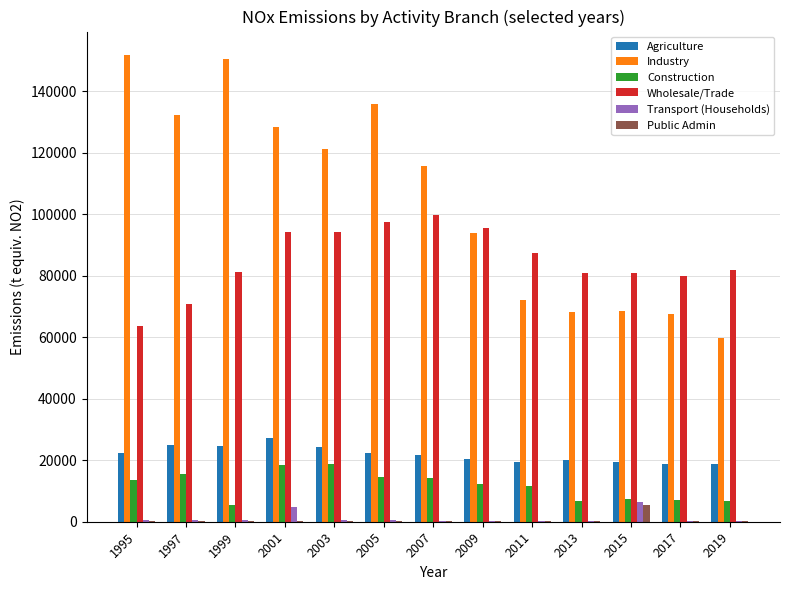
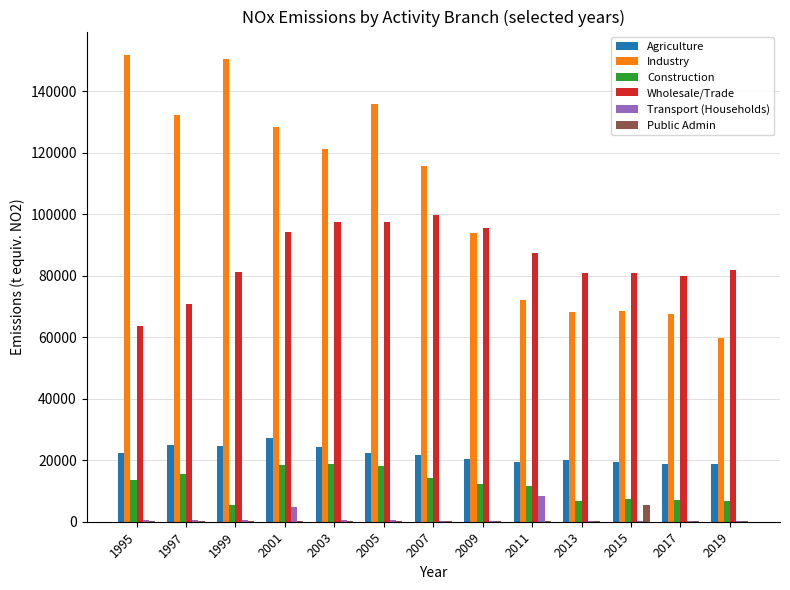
  {
    "Agriculture": {
      "1995": 22000,
      "1997": 25000,
      "1999": 24000,
      "2001": 27000,
      "2003": 24000,
      "2005": 22000,
      "2007": 22000,
      "2009": 20000,
      "2011": 20000,
      "2013": 20000,
      "2015": 19000,
      "2017": 19000,
      "2019": 19000
    },
    "Industry": {
      "1995": 152000,
      "1997": 132000,
      "1999": 151000,
      "2001": 129000,
      "2003": 121000,
      "2005": 136000,
      "2007": 116000,
      "2009": 94000,
      "2011": 72000,
      "2013": 68000,
      "2015": 69000,
      "2017": 68000,
      "2019": 60000
    },
    "Construction": {
      "1995": 13000,
      "1997": 16000,
      "1999": 5000,
      "2001": 18000,
      "2003": 19000,
-     "2005": 15000,
+     "2005": 18000,
      "2007": 14000,
      "2009": 12000,
      "2011": 12000,
      "2013": 7000,
      "2015": 8000,
      "2017": 7000,
      "2019": 7000
    },
    "Wholesale/Trade": {
      "1995": 64000,
      "1997": 71000,
      "1999": 81000,
      "2001": 94000,
-     "2003": 94000,
+     "2003": 97000,
      "2005": 98000,
      "2007": 100000,
      "2009": 96000,
      "2011": 88000,
      "2013": 81000,
      "2015": 81000,
      "2017": 80000,
      "2019": 82000
    },
    "Transport (Households)": {
      "2001": 5000,
-     "2011": 0,
-     "2015": 6000
+     "2011": 8000,
+     "2015": 0
    },
    "Public Admin": {
      "2015": 5000
    }
  }
